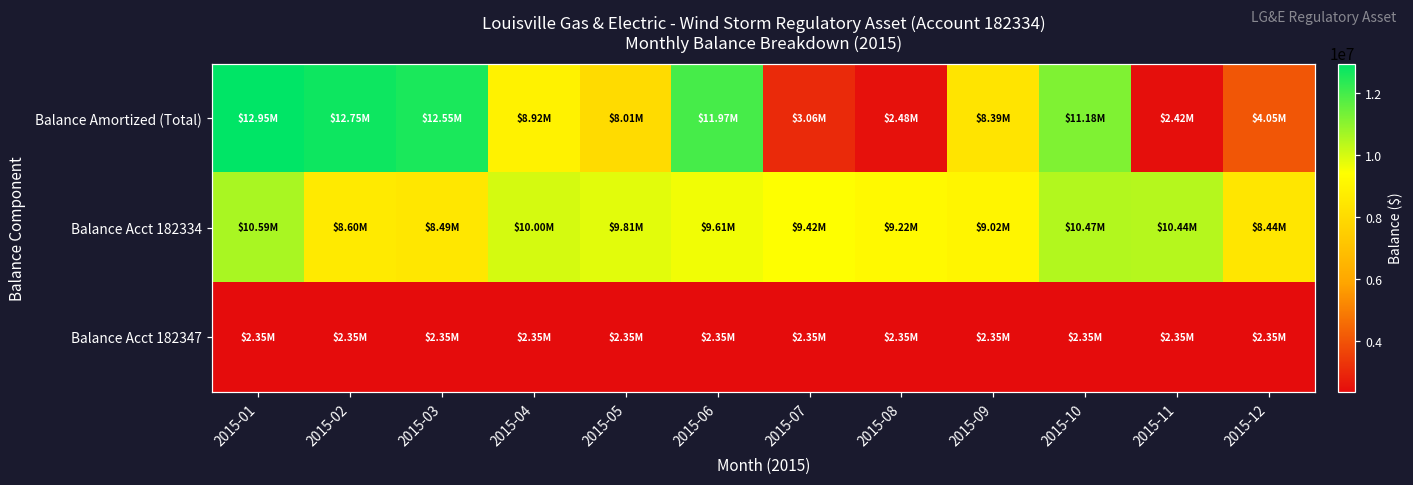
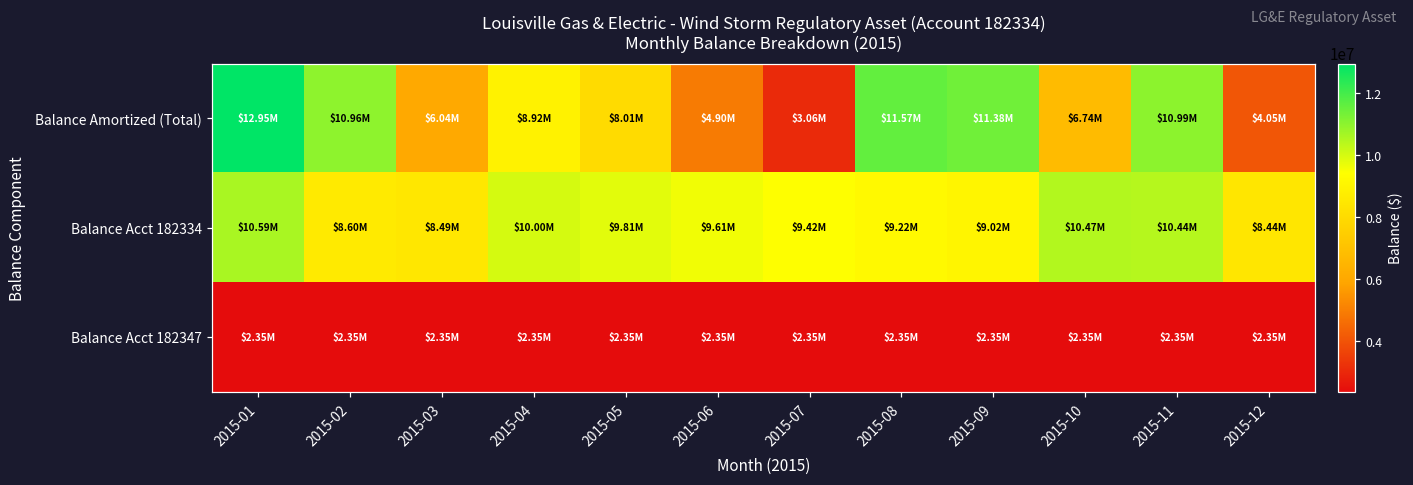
  {
    "Balance Amortized (Total)": {
      "2015-01": "$12.95M",
-     "2015-02": "$12.75M",
-     "2015-03": "$12.55M",
+     "2015-02": "$10.96M",
+     "2015-03": "$6.04M",
      "2015-04": "$8.92M",
      "2015-05": "$8.01M",
-     "2015-06": "$11.97M",
+     "2015-06": "$4.90M",
      "2015-07": "$3.06M",
-     "2015-08": "$2.48M",
-     "2015-09": "$8.39M",
-     "2015-10": "$11.18M",
-     "2015-11": "$2.42M",
+     "2015-08": "$11.57M",
+     "2015-09": "$11.38M",
+     "2015-10": "$6.74M",
+     "2015-11": "$10.99M",
      "2015-12": "$4.05M"
    },
    "Balance Acct 182334": {
      "2015-01": "$10.59M",
      "2015-02": "$8.60M",
      "2015-03": "$8.49M",
      "2015-04": "$10.00M",
      "2015-05": "$9.81M",
      "2015-06": "$9.61M",
      "2015-07": "$9.42M",
      "2015-08": "$9.22M",
      "2015-09": "$9.02M",
      "2015-10": "$10.47M",
      "2015-11": "$10.44M",
      "2015-12": "$8.44M"
    },
    "Balance Acct 182347": {
      "2015-01": "$2.35M",
      "2015-02": "$2.35M",
      "2015-03": "$2.35M",
      "2015-04": "$2.35M",
      "2015-05": "$2.35M",
      "2015-06": "$2.35M",
      "2015-07": "$2.35M",
      "2015-08": "$2.35M",
      "2015-09": "$2.35M",
      "2015-10": "$2.35M",
      "2015-11": "$2.35M",
      "2015-12": "$2.35M"
    }
  }
